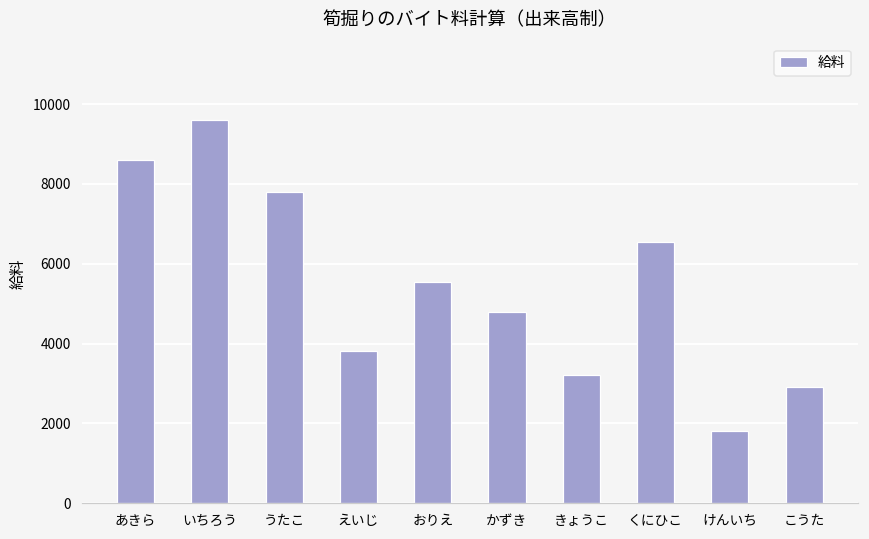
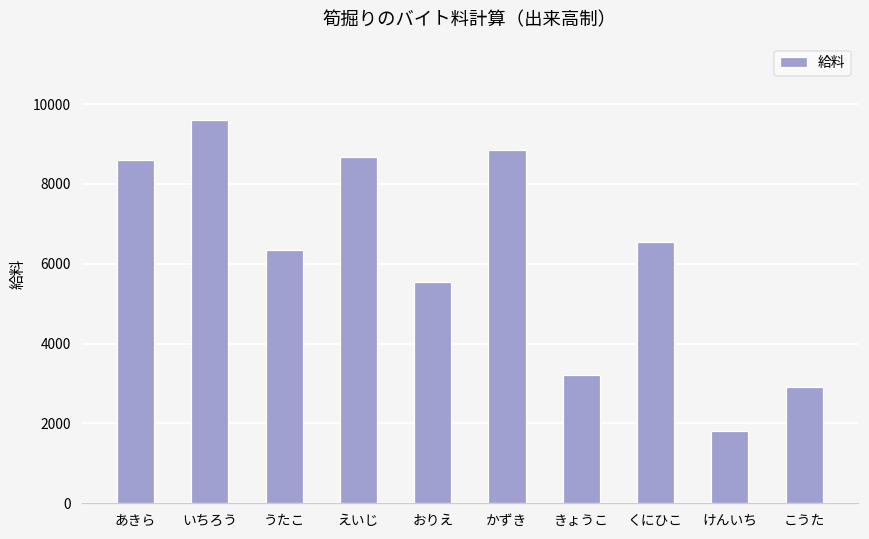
  {
    "あきら": 8600,
    "いちろう": 9600,
-   "うたこ": 7800,
-   "えいじ": 3800,
+   "うたこ": 6300,
+   "えいじ": 8700,
    "おりえ": 5600,
-   "かずき": 4800,
+   "かずき": 8900,
    "きょうこ": 3200,
    "くにひこ": 6500,
    "けんいち": 1800,
    "こうた": 2900
  }
